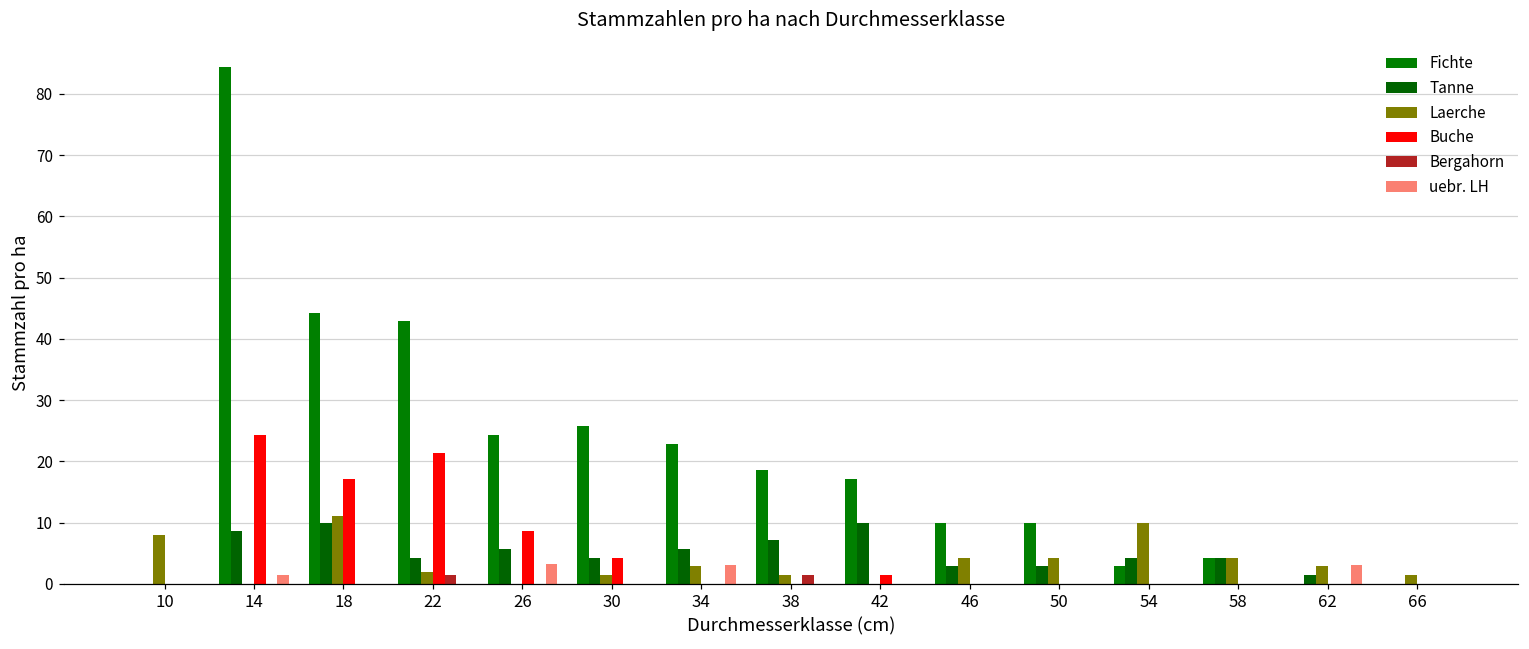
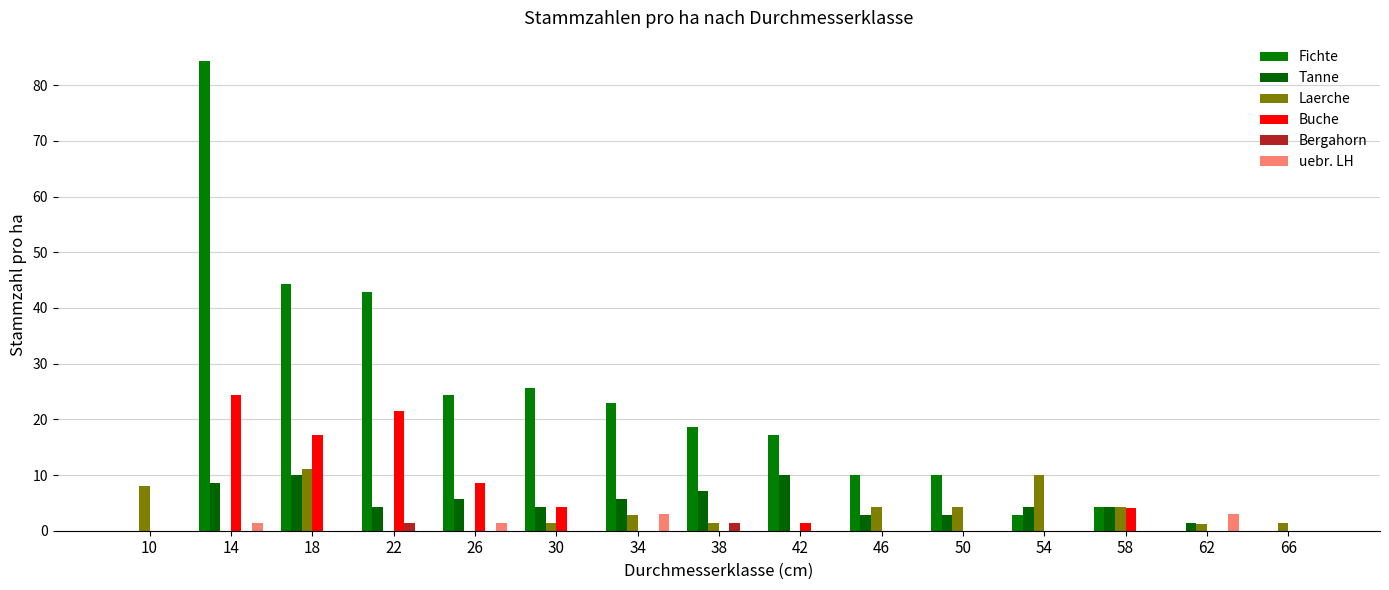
  {
    "Laerche": {
      "10": 8,
      "14": 0,
      "18": 11,
-     "22": 2,
+     "22": 0,
      "26": 0,
      "30": 1,
      "34": 3,
      "38": 1,
      "42": 0,
      "46": 4,
      "50": 4,
      "54": 10,
      "58": 4,
-     "62": 3,
+     "62": 1,
      "66": 1
    },
    "Buche": {
      "10": 0,
      "14": 24,
      "18": 17,
      "22": 21,
      "26": 9,
      "30": 4,
      "34": 0,
      "38": 0,
      "42": 1,
      "46": 0,
      "50": 0,
      "54": 0,
-     "58": 0,
+     "58": 4,
      "62": 0,
      "66": 0
    },
    "Bergahorn": {
      "10": 0,
      "14": 0,
      "18": 0,
      "22": 1,
      "26": 0,
      "30": 0,
      "34": 0,
      "38": 1,
      "42": 0,
      "46": 0,
      "50": 0,
      "54": 0,
      "58": 0,
      "62": 0,
      "66": 0
    },
    "uebr. LH": {
      "10": 0,
      "14": 1,
      "18": 0,
      "22": 0,
-     "26": 3,
+     "26": 1,
      "30": 0,
      "34": 3,
      "38": 0,
      "42": 0,
      "46": 0,
      "50": 0,
      "54": 0,
      "58": 0,
      "62": 3,
      "66": 0
    }
  }
